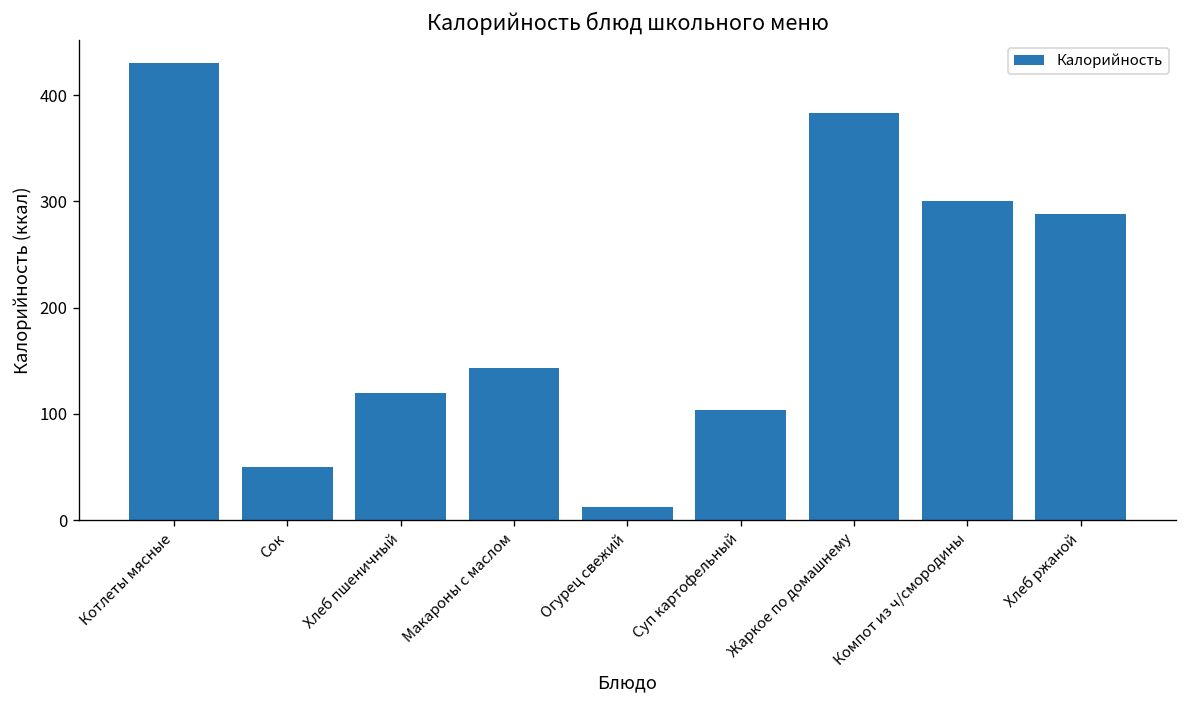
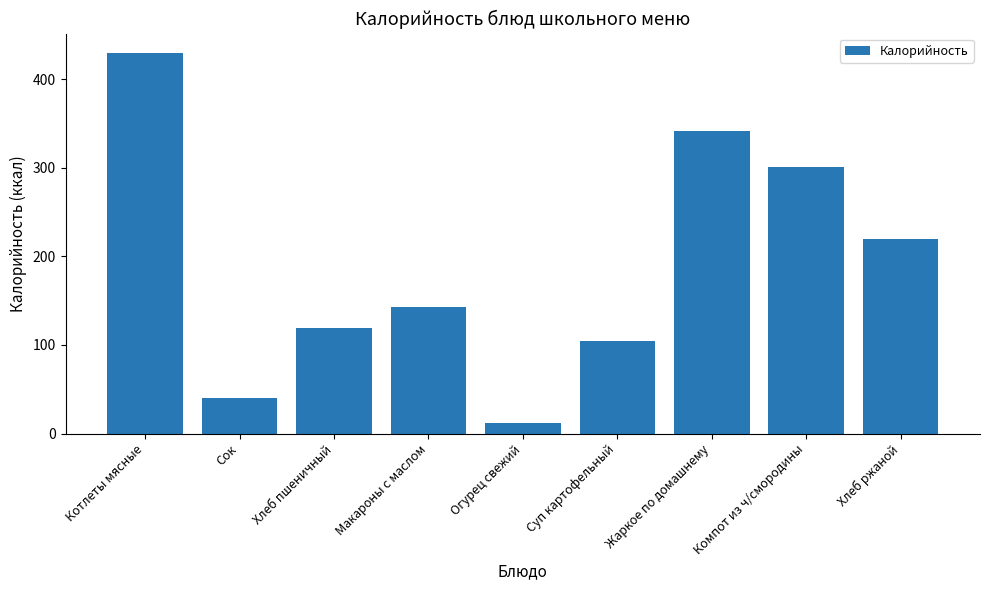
  {
    "Котлеты мясные": 430,
-   "Сок": 50,
+   "Сок": 40,
    "Хлеб пшеничный": 120,
    "Макароны с маслом": 140,
    "Огурец свежий": 10,
    "Суп картофельный": 100,
-   "Жаркое по домашнему": 380,
+   "Жаркое по домашнему": 340,
    "Компот из ч/смородины": 300,
-   "Хлеб ржаной": 290
+   "Хлеб ржаной": 220
  }
